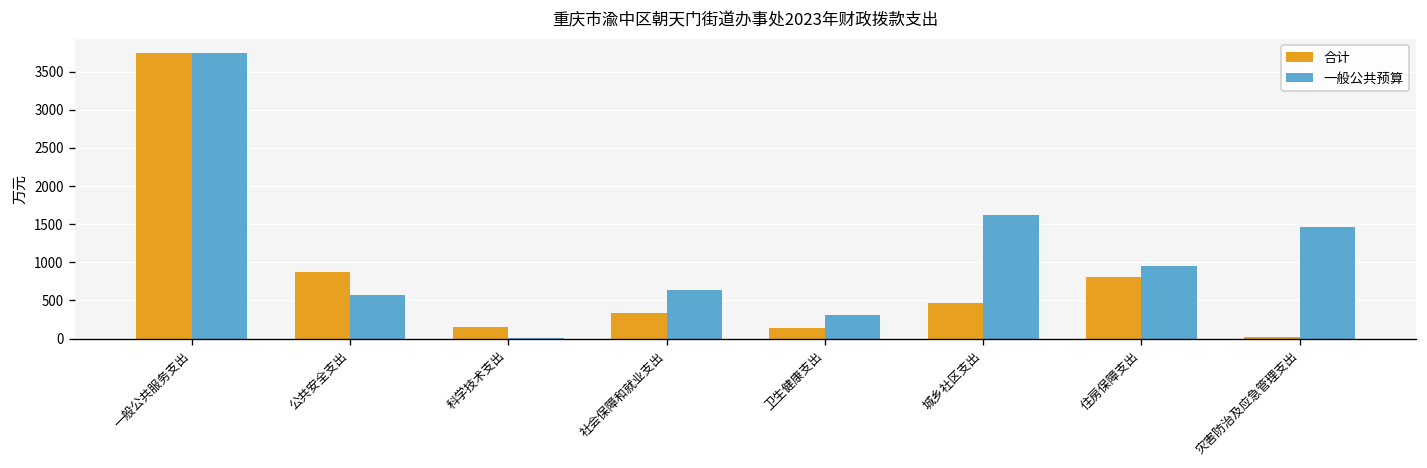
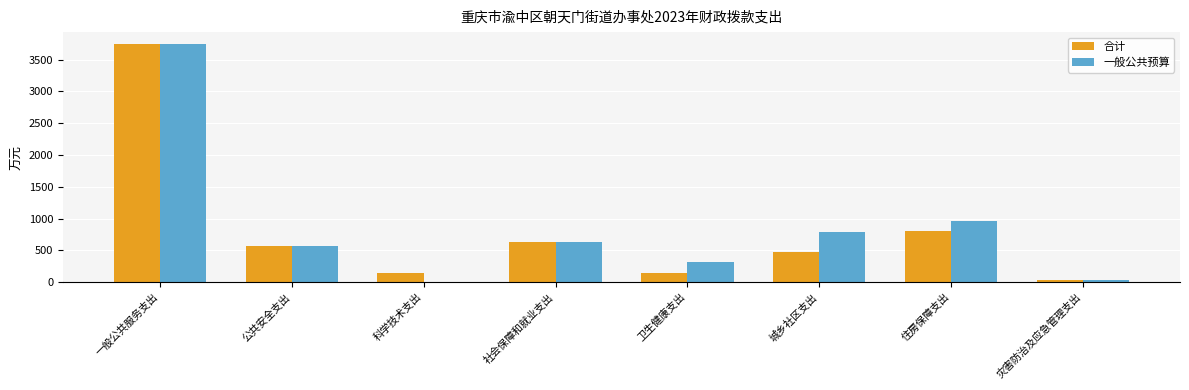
  {
    "合计": {
      "一般公共服务支出": 3700,
-     "公共安全支出": 900,
+     "公共安全支出": 600,
      "科学技术支出": 100,
-     "社会保障和就业支出": 300,
+     "社会保障和就业支出": 600,
      "卫生健康支出": 100,
      "城乡社区支出": 500,
      "住房保障支出": 800
    },
    "一般公共预算": {
      "一般公共服务支出": 3700,
      "公共安全支出": 600,
      "社会保障和就业支出": 600,
      "卫生健康支出": 300,
-     "城乡社区支出": 1600,
+     "城乡社区支出": 800,
      "住房保障支出": 1000,
-     "灾害防治及应急管理支出": 1500
+     "灾害防治及应急管理支出": 0
    }
  }
